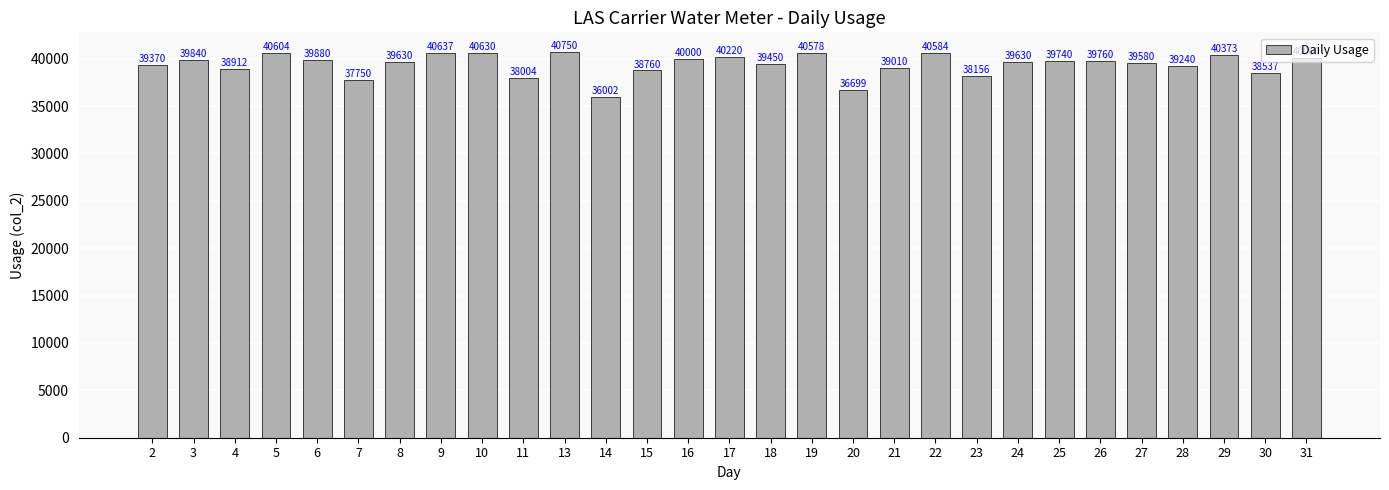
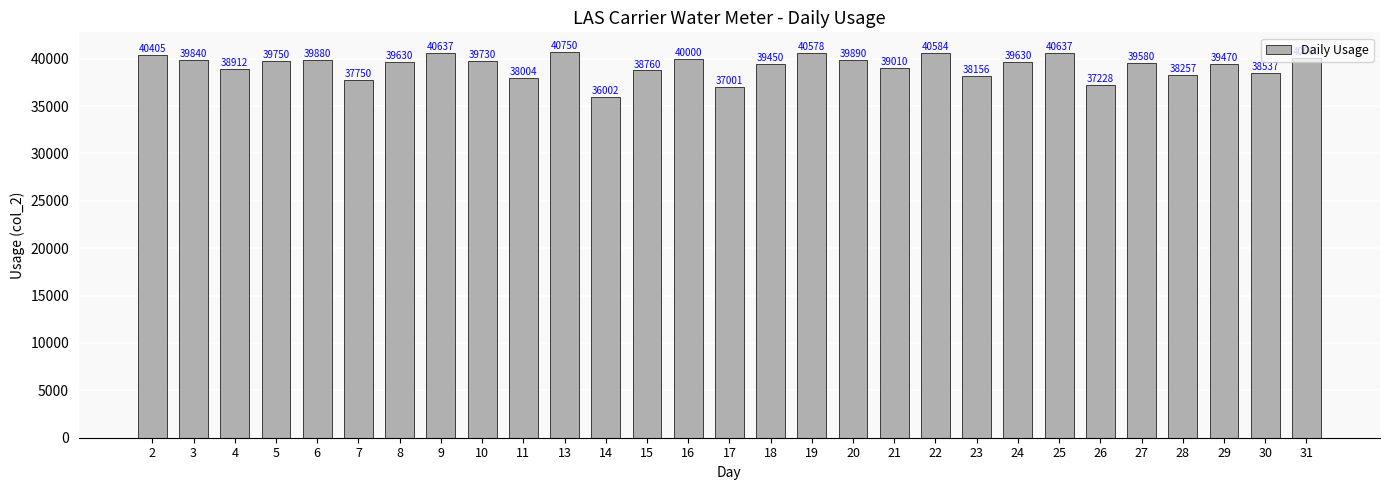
  {
-   "2": 39370,
+   "2": 40405,
    "3": 39840,
    "4": 38912,
-   "5": 40604,
+   "5": 39750,
    "6": 39880,
    "7": 37750,
    "8": 39630,
    "9": 40637,
-   "10": 40630,
+   "10": 39730,
    "11": 38004,
    "13": 40750,
    "14": 36002,
    "15": 38760,
    "16": 40000,
-   "17": 40220,
+   "17": 37001,
    "18": 39450,
    "19": 40578,
-   "20": 36699,
+   "20": 39890,
    "21": 39010,
    "22": 40584,
    "23": 38156,
    "24": 39630,
-   "25": 39740,
-   "26": 39760,
+   "25": 40637,
+   "26": 37228,
    "27": 39580,
-   "28": 39240,
-   "29": 40373,
+   "28": 38257,
+   "29": 39470,
    "30": 38537
  }
